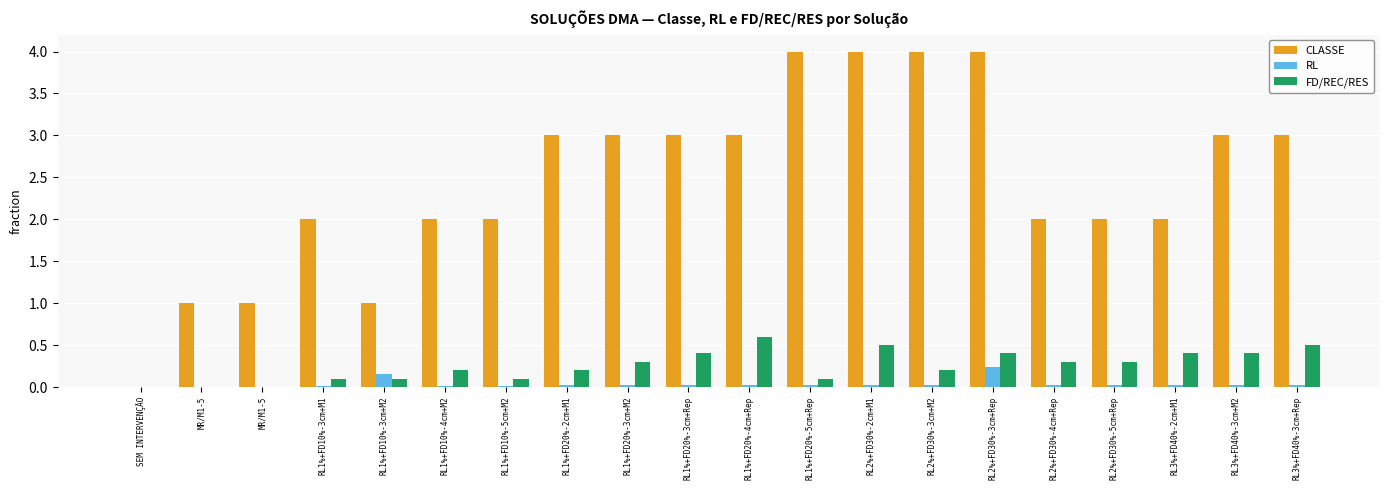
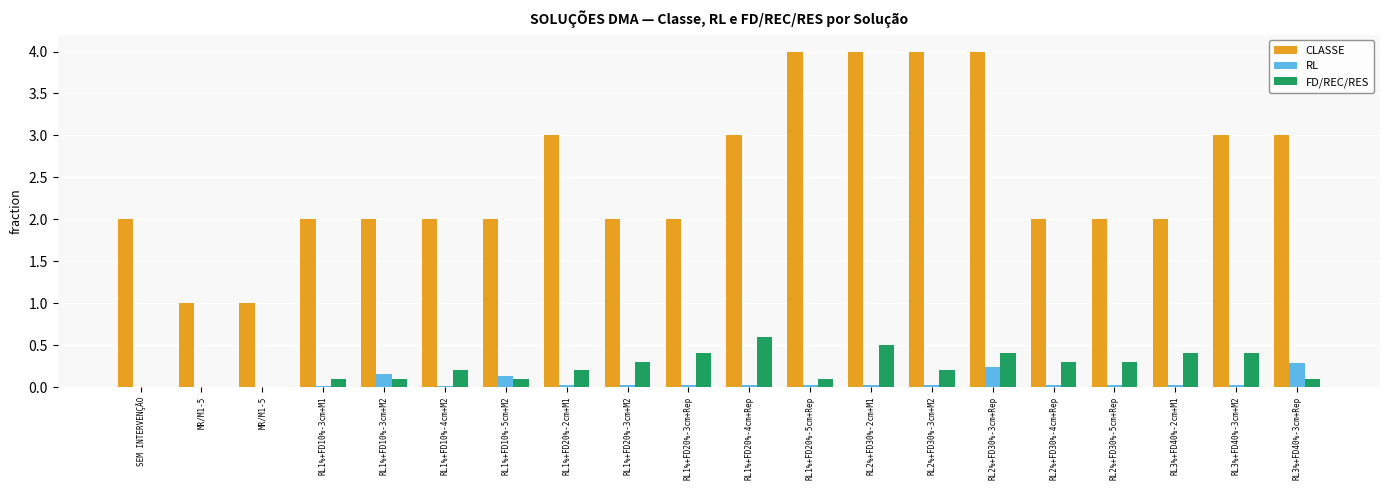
  {
    "CLASSE": {
-     "SEM INTERVENÇÃO": 0,
+     "SEM INTERVENÇÃO": 2,
      "RL1%+FD10%-3cm+M1": 2,
-     "RL1%+FD10%-3cm+M2": 1,
+     "RL1%+FD10%-3cm+M2": 2,
      "RL1%+FD10%-4cm+M2": 2,
      "RL1%+FD10%-5cm+M2": 2,
      "RL1%+FD20%-2cm+M1": 3,
-     "RL1%+FD20%-3cm+M2": 3,
-     "RL1%+FD20%-3cm+Rep": 3,
+     "RL1%+FD20%-3cm+M2": 2,
+     "RL1%+FD20%-3cm+Rep": 2,
      "RL1%+FD20%-4cm+Rep": 3,
      "RL1%+FD20%-5cm+Rep": 4,
      "RL2%+FD30%-2cm+M1": 4,
      "RL2%+FD30%-3cm+M2": 4,
      "RL2%+FD30%-3cm+Rep": 4,
      "RL2%+FD30%-4cm+Rep": 2,
      "RL2%+FD30%-5cm+Rep": 2,
      "RL3%+FD40%-2cm+M1": 2,
      "RL3%+FD40%-3cm+M2": 3,
      "RL3%+FD40%-3cm+Rep": 3
    },
    "RL": {
      "SEM INTERVENÇÃO": 0.0,
      "RL1%+FD10%-3cm+M2": 0.2,
-     "RL1%+FD10%-5cm+M2": 0.0,
+     "RL1%+FD10%-5cm+M2": 0.1,
      "RL1%+FD20%-5cm+Rep": 0.0,
      "RL2%+FD30%-2cm+M1": 0.0,
      "RL2%+FD30%-3cm+M2": 0.0,
      "RL2%+FD30%-3cm+Rep": 0.2,
-     "RL3%+FD40%-3cm+Rep": 0.0
+     "RL3%+FD40%-3cm+Rep": 0.3
    },
    "FD/REC/RES": {
      "SEM INTERVENÇÃO": 0.0,
      "RL1%+FD10%-3cm+M1": 0.1,
      "RL1%+FD10%-3cm+M2": 0.1,
      "RL1%+FD10%-4cm+M2": 0.2,
      "RL1%+FD10%-5cm+M2": 0.1,
      "RL1%+FD20%-2cm+M1": 0.2,
      "RL1%+FD20%-3cm+M2": 0.3,
      "RL1%+FD20%-3cm+Rep": 0.4,
      "RL1%+FD20%-4cm+Rep": 0.6,
      "RL1%+FD20%-5cm+Rep": 0.1,
      "RL2%+FD30%-2cm+M1": 0.5,
      "RL2%+FD30%-3cm+M2": 0.2,
      "RL2%+FD30%-3cm+Rep": 0.4,
      "RL2%+FD30%-4cm+Rep": 0.3,
      "RL2%+FD30%-5cm+Rep": 0.3,
      "RL3%+FD40%-2cm+M1": 0.4,
      "RL3%+FD40%-3cm+M2": 0.4,
-     "RL3%+FD40%-3cm+Rep": 0.5
+     "RL3%+FD40%-3cm+Rep": 0.1
    }
  }
